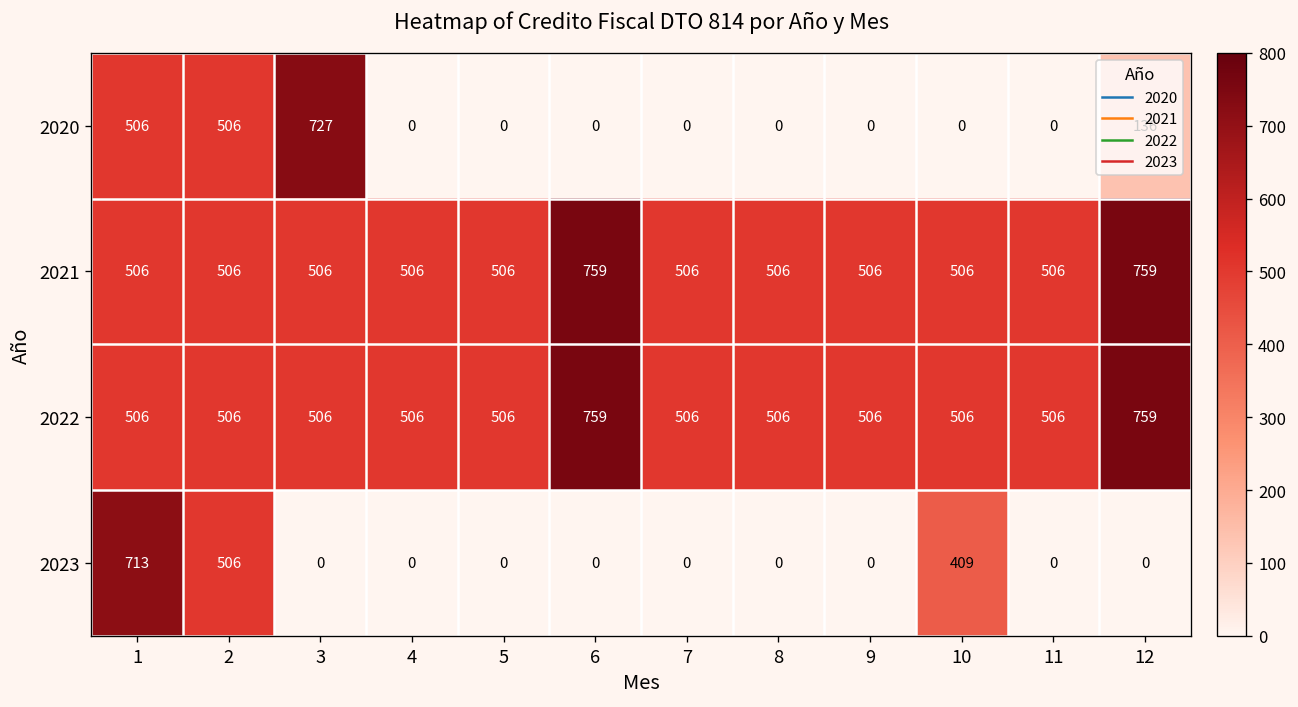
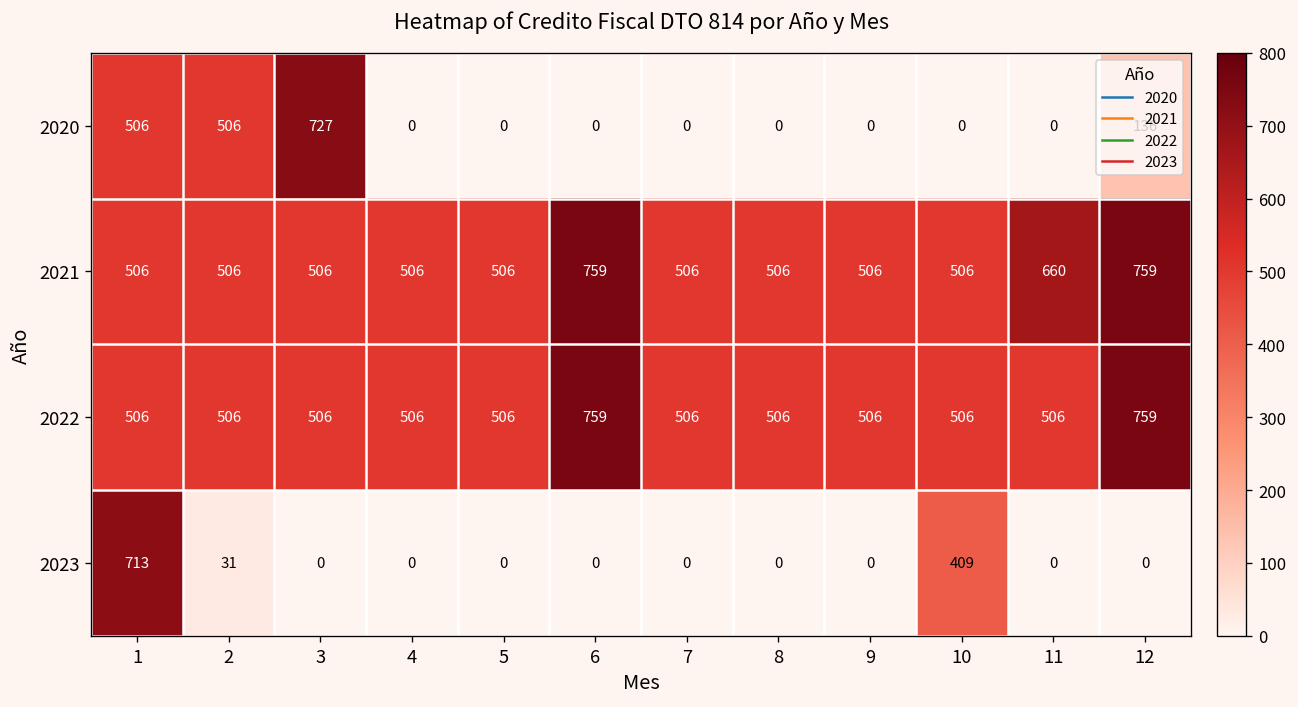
  {
    "2020": {
      "1": 506,
      "2": 506,
      "3": 727,
      "4": 0,
      "5": 0,
      "6": 0,
      "7": 0,
      "8": 0,
      "9": 0,
      "10": 0,
      "11": 0
    },
    "2021": {
      "1": 506,
      "2": 506,
      "3": 506,
      "4": 506,
      "5": 506,
      "6": 759,
      "7": 506,
      "8": 506,
      "9": 506,
      "10": 506,
-     "11": 506,
+     "11": 660,
      "12": 759
    },
    "2022": {
      "1": 506,
      "2": 506,
      "3": 506,
      "4": 506,
      "5": 506,
      "6": 759,
      "7": 506,
      "8": 506,
      "9": 506,
      "10": 506,
      "11": 506,
      "12": 759
    },
    "2023": {
      "1": 713,
-     "2": 506,
+     "2": 31,
      "3": 0,
      "4": 0,
      "5": 0,
      "6": 0,
      "7": 0,
      "8": 0,
      "9": 0,
      "10": 409,
      "11": 0,
      "12": 0
    }
  }
